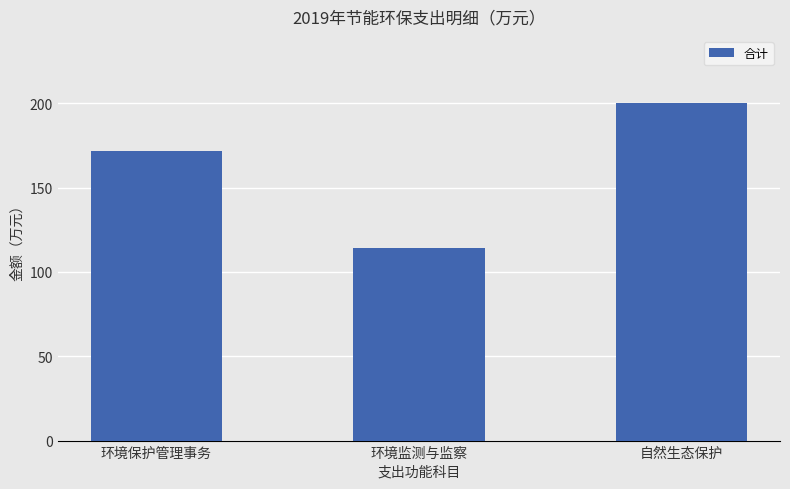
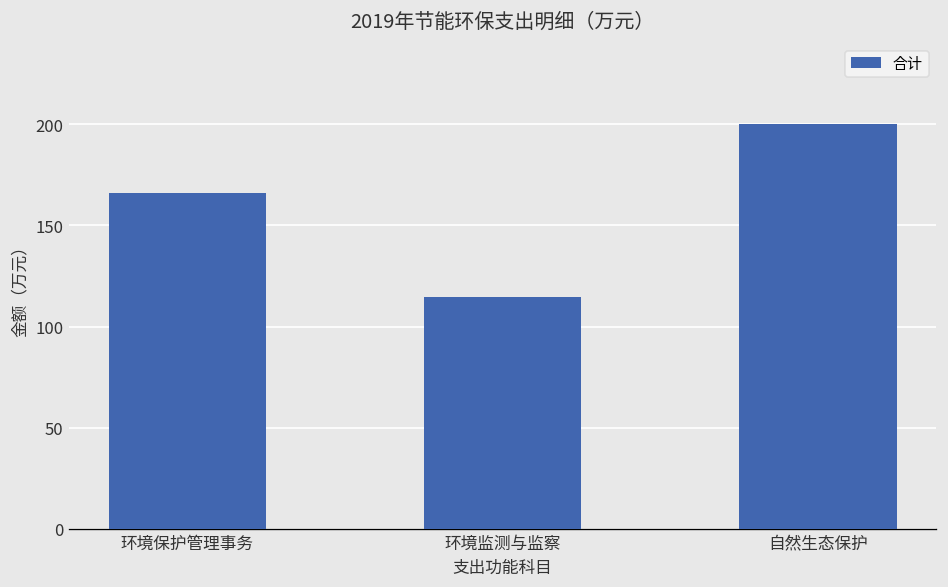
  {
-   "环境保护管理事务": 172,
+   "环境保护管理事务": 166,
    "环境监测与监察": 115,
    "自然生态保护": 200
  }
